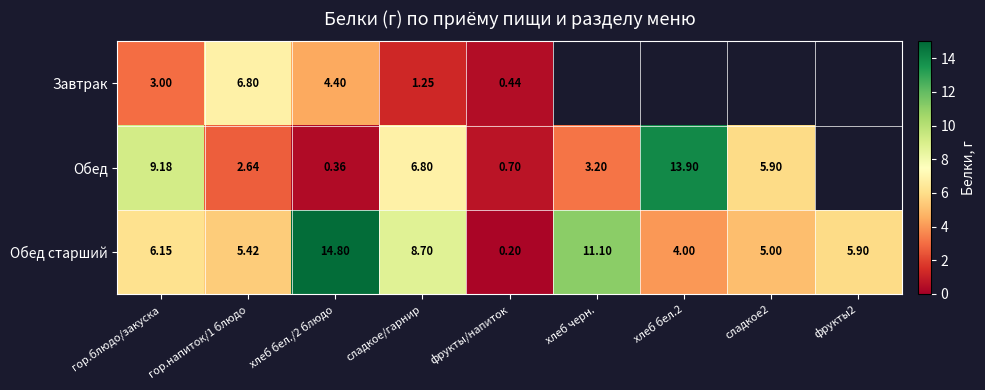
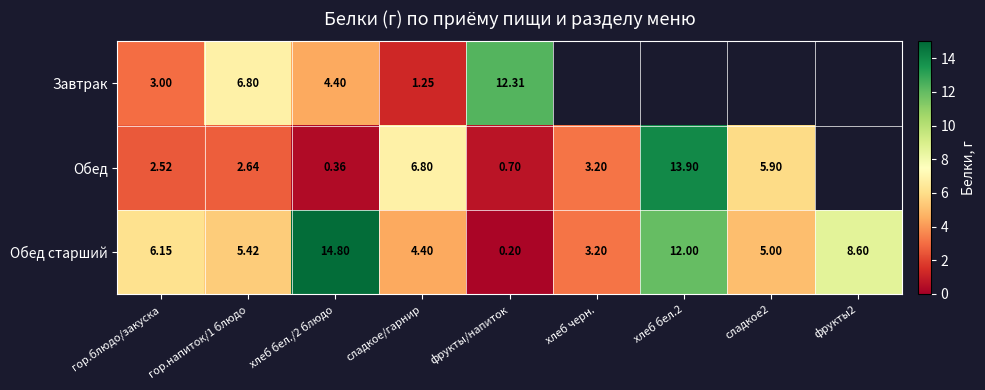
  {
    "Завтрак": {
      "гор.блюдо/закуска": 3.00,
      "гор.напиток/1 блюдо": 6.80,
      "хлеб бел./2 блюдо": 4.40,
      "сладкое/гарнир": 1.25,
-     "фрукты/напиток": 0.44
+     "фрукты/напиток": 12.31
    },
    "Обед": {
-     "гор.блюдо/закуска": 9.18,
+     "гор.блюдо/закуска": 2.52,
      "гор.напиток/1 блюдо": 2.64,
      "хлеб бел./2 блюдо": 0.36,
      "сладкое/гарнир": 6.80,
      "фрукты/напиток": 0.70,
      "хлеб черн.": 3.20,
      "хлеб бел.2": 13.90,
      "сладкое2": 5.90
    },
    "Обед старший": {
      "гор.блюдо/закуска": 6.15,
      "гор.напиток/1 блюдо": 5.42,
      "хлеб бел./2 блюдо": 14.80,
-     "сладкое/гарнир": 8.70,
+     "сладкое/гарнир": 4.40,
      "фрукты/напиток": 0.20,
-     "хлеб черн.": 11.10,
-     "хлеб бел.2": 4.00,
+     "хлеб черн.": 3.20,
+     "хлеб бел.2": 12.00,
      "сладкое2": 5.00,
-     "фрукты2": 5.90
+     "фрукты2": 8.60
    }
  }
